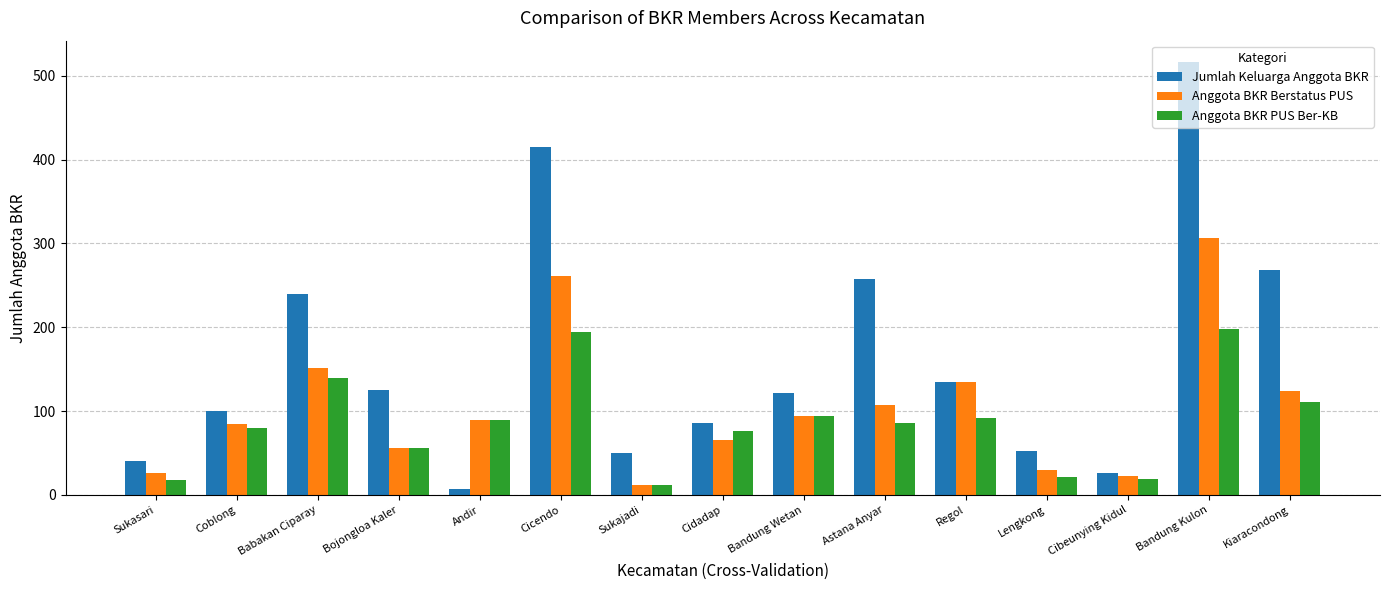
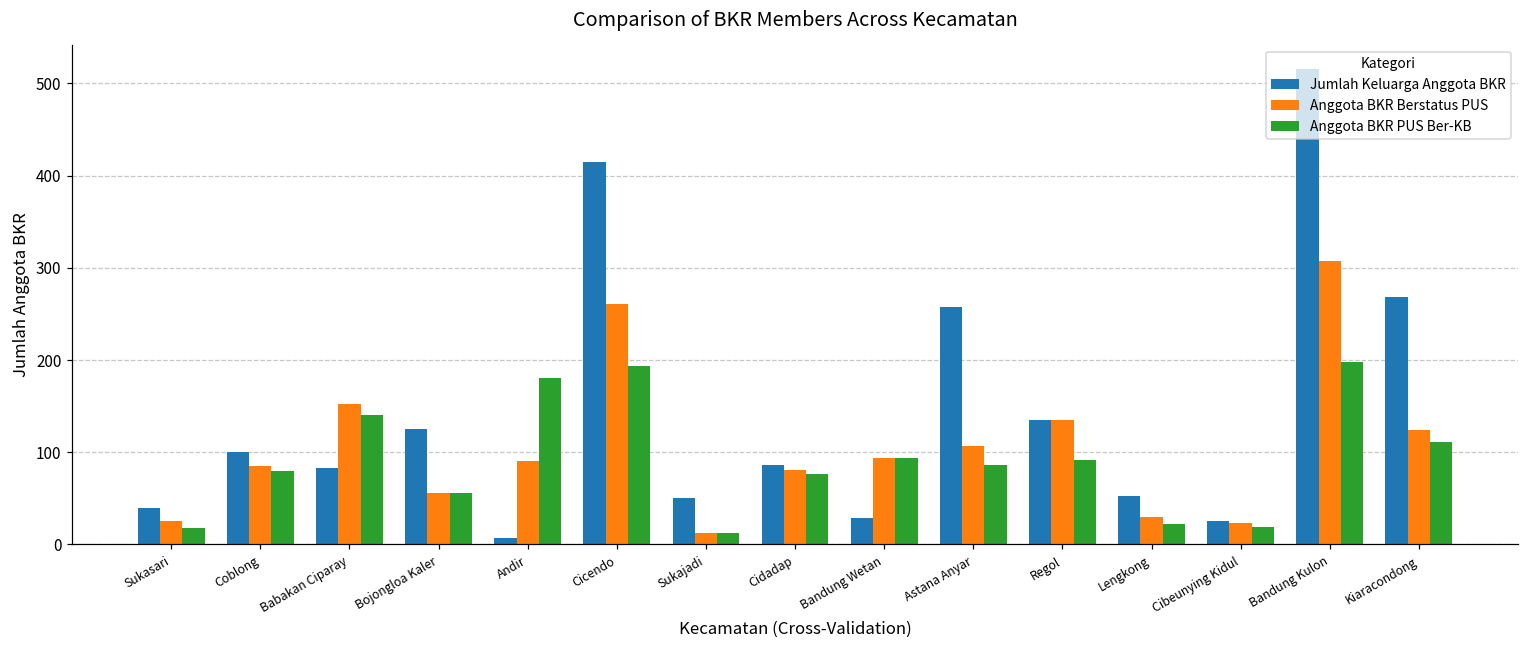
  {
    "Jumlah Keluarga Anggota BKR": {
      "Sukasari": 40,
      "Coblong": 100,
-     "Babakan Ciparay": 240,
+     "Babakan Ciparay": 80,
      "Bojongloa Kaler": 130,
      "Andir": 10,
      "Cicendo": 420,
      "Sukajadi": 50,
      "Cidadap": 90,
-     "Bandung Wetan": 120,
+     "Bandung Wetan": 30,
      "Astana Anyar": 260,
      "Regol": 140,
      "Lengkong": 50,
      "Cibeunying Kidul": 30,
      "Kiaracondong": 270
    },
    "Anggota BKR Berstatus PUS": {
      "Sukasari": 30,
      "Coblong": 90,
      "Babakan Ciparay": 150,
      "Bojongloa Kaler": 60,
      "Andir": 90,
      "Cicendo": 260,
      "Sukajadi": 10,
-     "Cidadap": 70,
+     "Cidadap": 80,
      "Bandung Wetan": 90,
      "Astana Anyar": 110,
      "Regol": 140,
      "Lengkong": 30,
      "Cibeunying Kidul": 20,
      "Bandung Kulon": 310,
      "Kiaracondong": 120
    },
    "Anggota BKR PUS Ber-KB": {
      "Sukasari": 20,
      "Coblong": 80,
      "Babakan Ciparay": 140,
      "Bojongloa Kaler": 60,
-     "Andir": 90,
+     "Andir": 180,
      "Cicendo": 190,
      "Sukajadi": 10,
      "Cidadap": 80,
      "Bandung Wetan": 90,
      "Astana Anyar": 90,
      "Regol": 90,
      "Lengkong": 20,
      "Cibeunying Kidul": 20,
      "Bandung Kulon": 200,
      "Kiaracondong": 110
    }
  }
